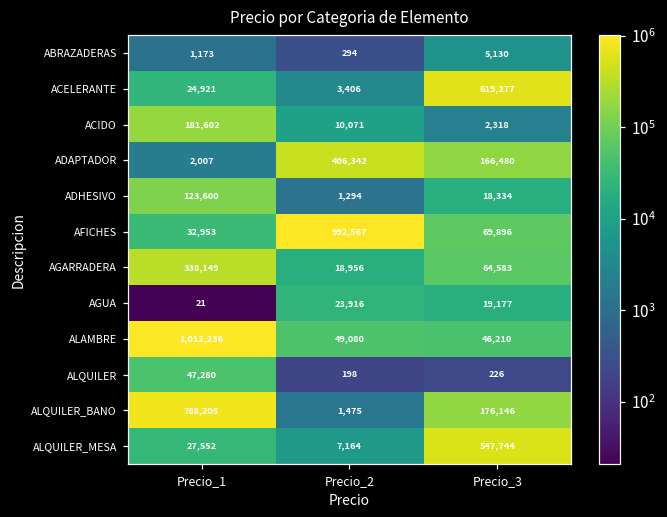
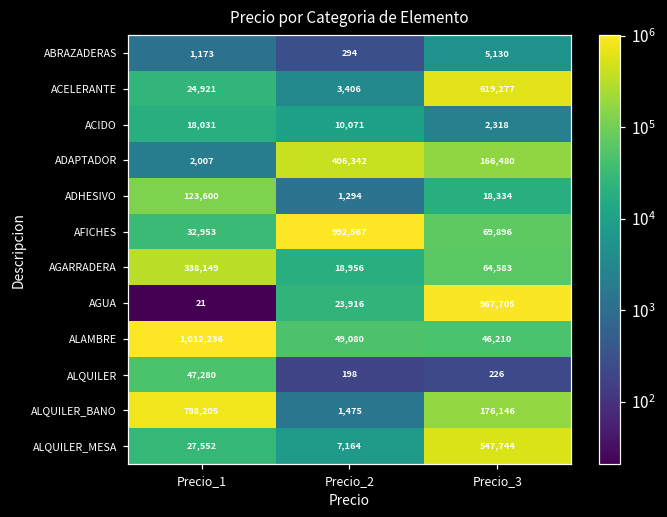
  {
    "ABRAZADERAS": {
      "Precio_1": "1,173",
      "Precio_2": "294",
      "Precio_3": "5,130"
    },
    "ACELERANTE": {
      "Precio_1": "24,921",
      "Precio_2": "3,406",
      "Precio_3": "619,277"
    },
    "ACIDO": {
-     "Precio_1": "181,602",
+     "Precio_1": "18,031",
      "Precio_2": "10,071",
      "Precio_3": "2,318"
    },
    "ADAPTADOR": {
      "Precio_1": "2,007",
      "Precio_2": "406,342",
      "Precio_3": "166,480"
    },
    "ADHESIVO": {
      "Precio_1": "123,600",
      "Precio_2": "1,294",
      "Precio_3": "18,334"
    },
    "AFICHES": {
      "Precio_1": "32,953",
      "Precio_2": "992,567",
      "Precio_3": "69,896"
    },
    "AGARRADERA": {
      "Precio_1": "338,149",
      "Precio_2": "18,956",
      "Precio_3": "64,583"
    },
    "AGUA": {
      "Precio_1": "21",
      "Precio_2": "23,916",
-     "Precio_3": "19,177"
+     "Precio_3": "967,705"
    },
    "ALAMBRE": {
      "Precio_1": "1,012,236",
      "Precio_2": "49,080",
      "Precio_3": "46,210"
    },
    "ALQUILER": {
      "Precio_1": "47,280",
      "Precio_2": "198",
      "Precio_3": "226"
    },
    "ALQUILER_BANO": {
      "Precio_1": "788,205",
      "Precio_2": "1,475",
      "Precio_3": "176,146"
    },
    "ALQUILER_MESA": {
      "Precio_1": "27,552",
      "Precio_2": "7,164",
      "Precio_3": "547,744"
    }
  }
